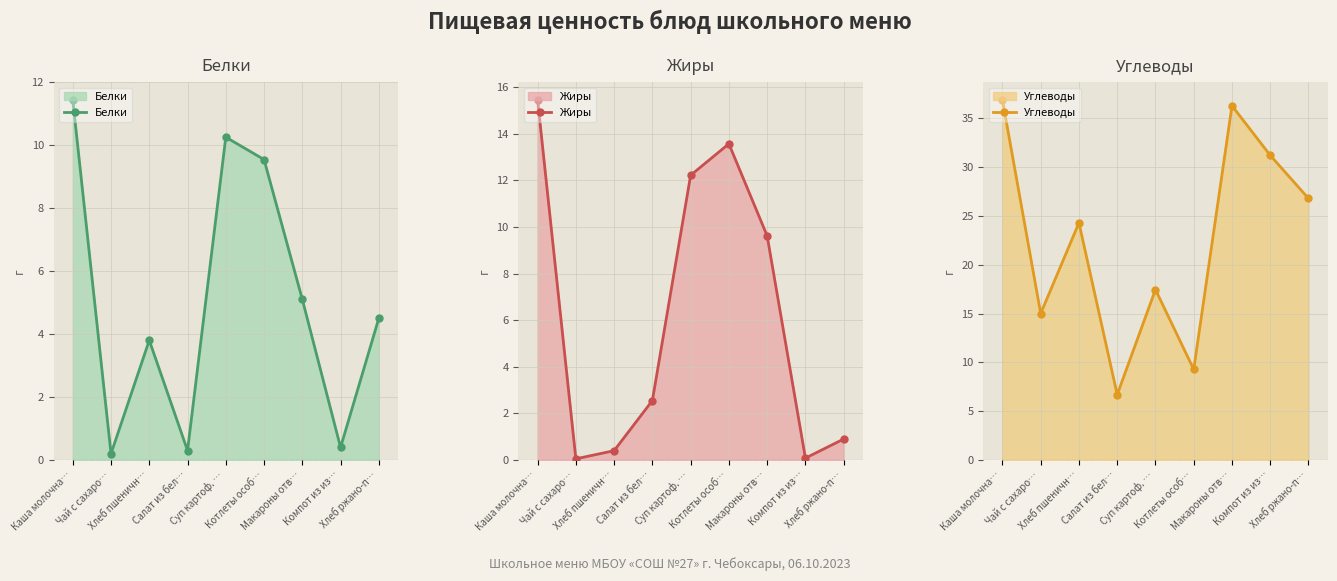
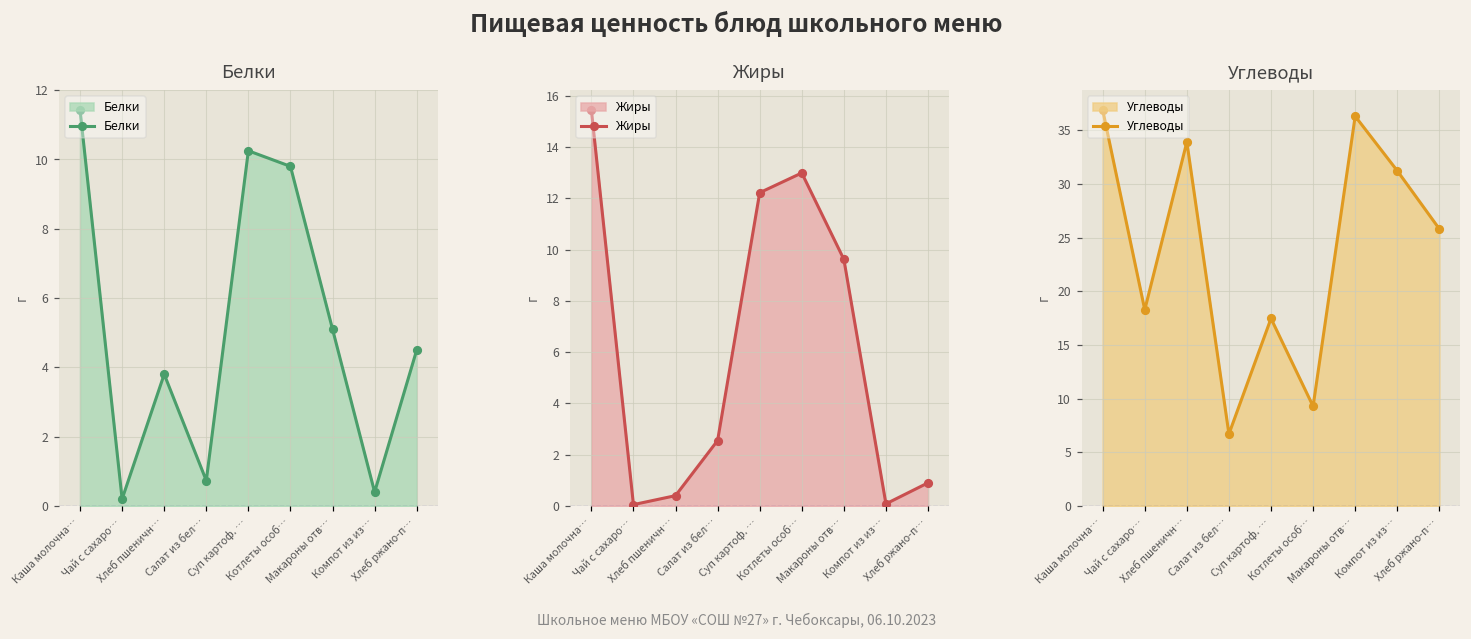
  {
    "Белки": {
      "Чай с сахаро…": 0.2,
      "Хлеб пшеничн…": 3.8,
-     "Салат из бел…": 0.3,
+     "Салат из бел…": 0.7,
      "Суп картоф. …": 10.3,
-     "Котлеты особ…": 9.5,
+     "Котлеты особ…": 9.8,
      "Макароны отв…": 5.1,
      "Компот из из…": 0.4,
      "Хлеб ржано-п…": 4.5
    },
    "Жиры": {
      "Чай с сахаро…": 0.1,
      "Хлеб пшеничн…": 0.4,
      "Салат из бел…": 2.6,
      "Суп картоф. …": 12.2,
-     "Котлеты особ…": 13.6,
+     "Котлеты особ…": 13.0,
      "Макароны отв…": 9.6,
      "Компот из из…": 0.1,
      "Хлеб ржано-п…": 0.9
    },
    "Углеводы": {
-     "Чай с сахаро…": 15,
-     "Хлеб пшеничн…": 24,
+     "Чай с сахаро…": 18,
+     "Хлеб пшеничн…": 34,
      "Салат из бел…": 7,
      "Суп картоф. …": 17,
      "Котлеты особ…": 9,
      "Макароны отв…": 36,
      "Компот из из…": 31,
-     "Хлеб ржано-п…": 27
+     "Хлеб ржано-п…": 26
    }
  }
